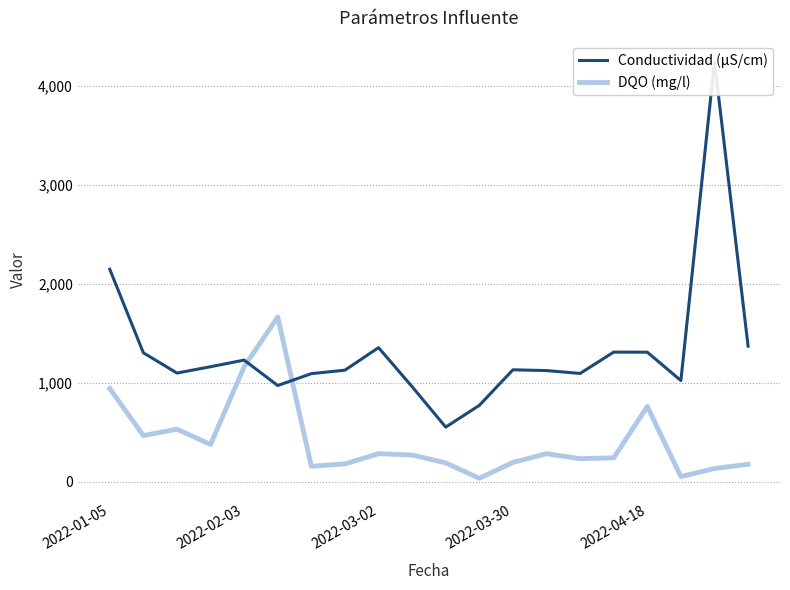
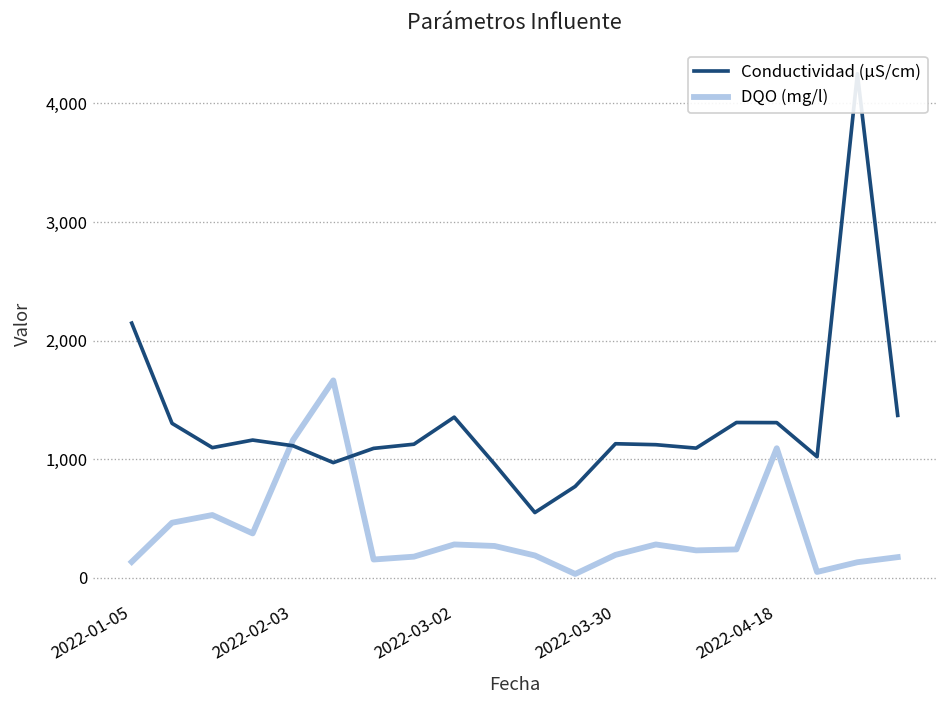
  {
    "Conductividad (µS/cm)": {
      "2022-01-05": "2,100",
-     "2022-02-03": "1,200",
+     "2022-02-03": "1,100",
      "2022-03-02": "1,400",
      "2022-03-30": "1,100",
      "2022-04-18": "1,300"
    },
    "DQO (mg/l)": {
-     "2022-01-05": "900",
+     "2022-01-05": "100",
      "2022-02-03": "1,200",
      "2022-03-02": "300",
      "2022-03-30": "200",
-     "2022-04-18": "800"
+     "2022-04-18": "1,100"
    }
  }
